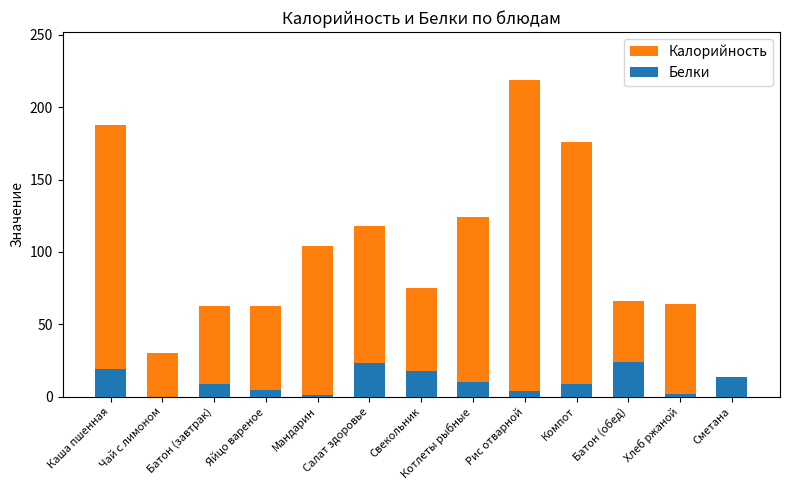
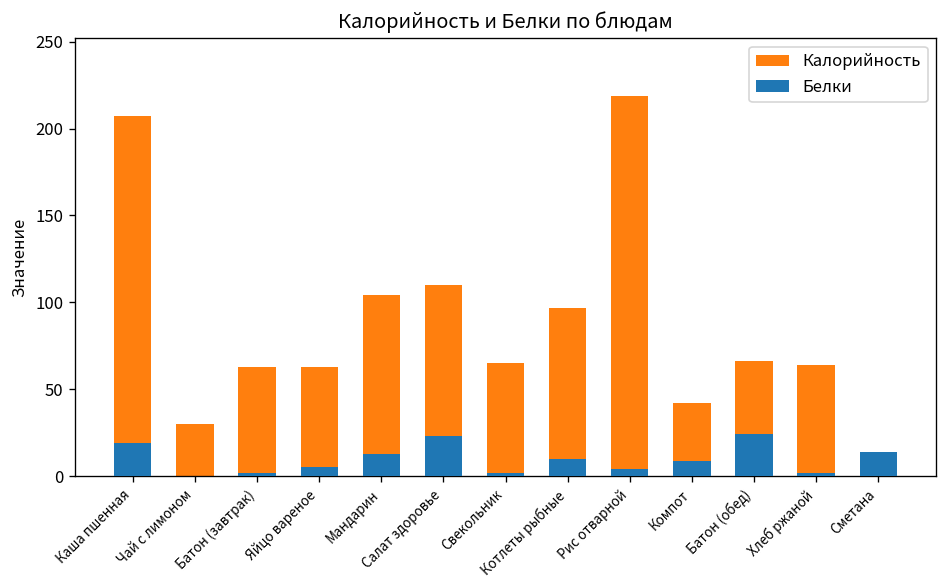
  {
    "Калорийность": {
-     "Каша пшенная": 188,
+     "Каша пшенная": 207,
      "Чай с лимоном": 30,
      "Батон (завтрак)": 63,
      "Яйцо вареное": 63,
      "Мандарин": 104,
-     "Салат здоровье": 118,
-     "Свекольник": 75,
-     "Котлеты рыбные": 124,
+     "Салат здоровье": 110,
+     "Свекольник": 65,
+     "Котлеты рыбные": 97,
      "Рис отварной": 219,
-     "Компот": 176,
+     "Компот": 42,
      "Батон (обед)": 66,
      "Хлеб ржаной": 64
    },
    "Белки": {
      "Чай с лимоном": 0,
-     "Батон (завтрак)": 9,
-     "Мандарин": 1,
-     "Свекольник": 18,
+     "Батон (завтрак)": 2,
+     "Мандарин": 13,
+     "Свекольник": 2,
      "Сметана": 14
    }
  }
